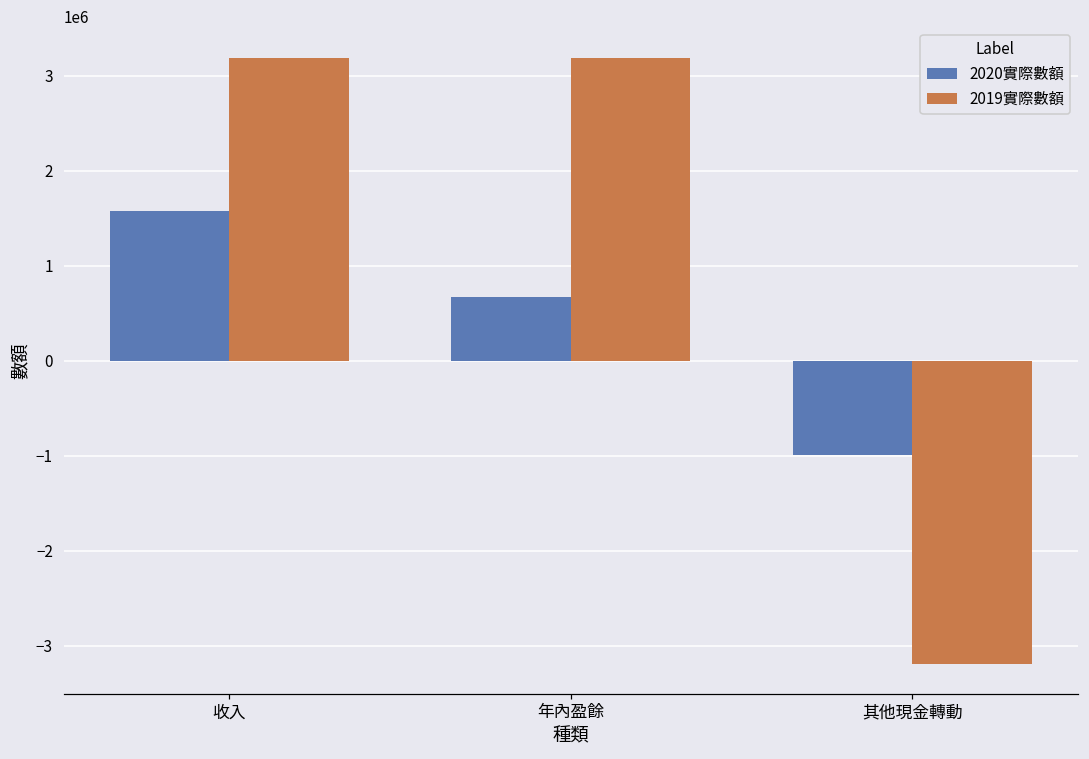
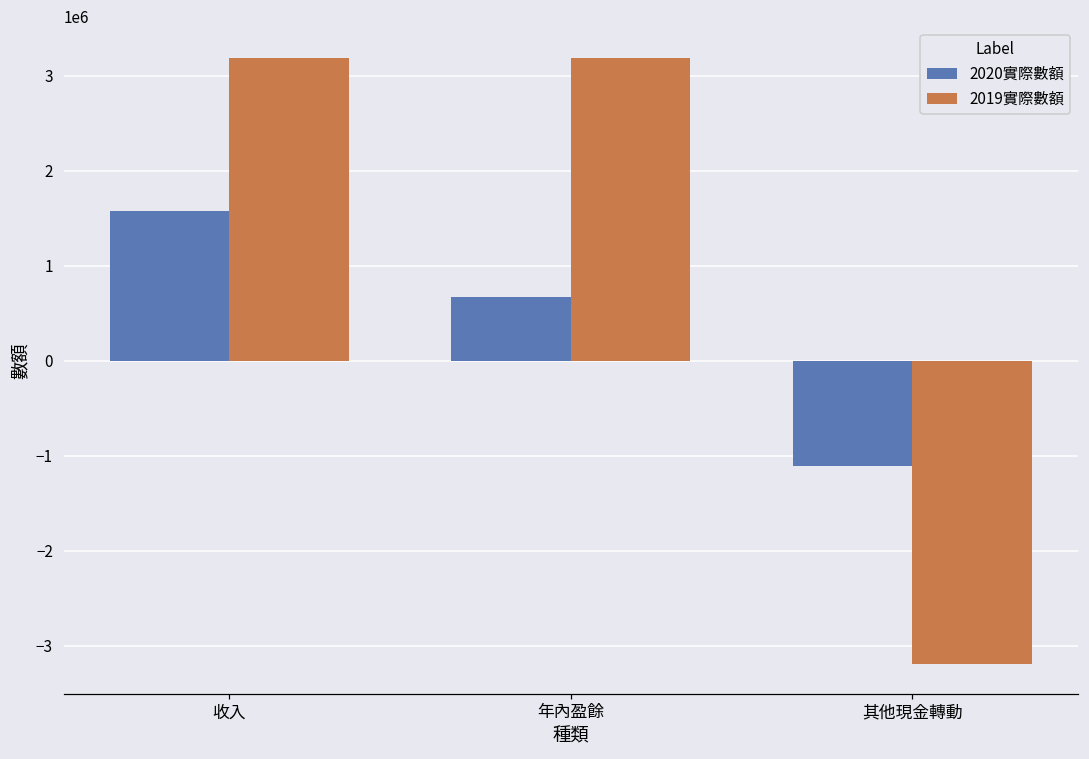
  {
    "2020實際數額": {
      "收入": 1600000,
      "年內盈餘": 700000,
-     "其他現金轉動": -1000000
+     "其他現金轉動": -1100000
    },
    "2019實際數額": {
      "收入": 3200000,
      "年內盈餘": 3200000,
      "其他現金轉動": -3200000
    }
  }
